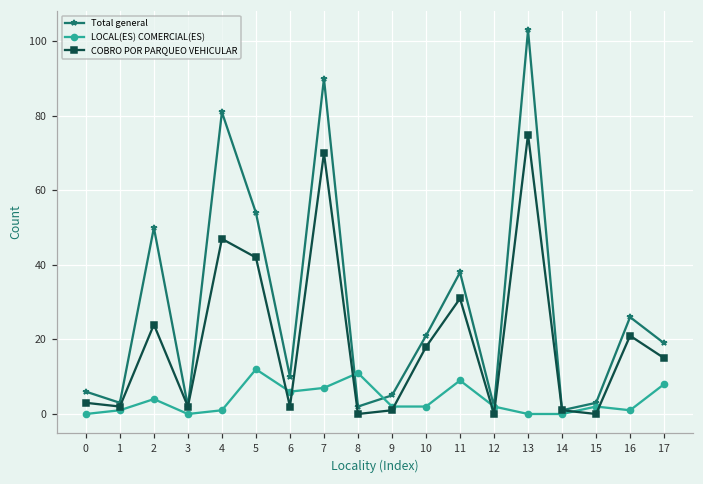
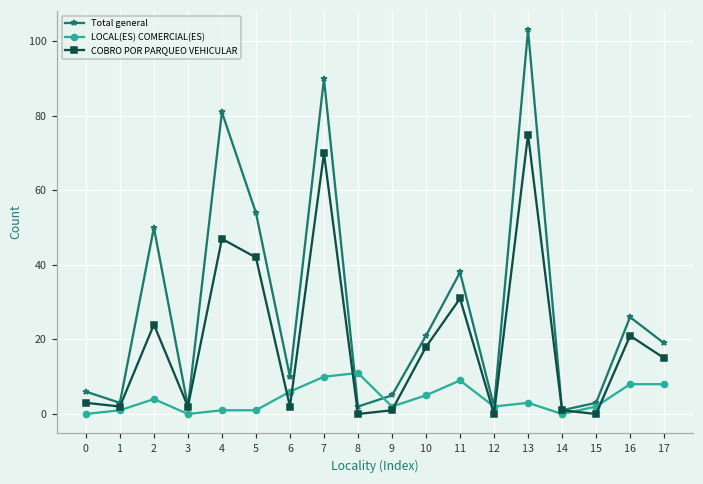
  {
    "LOCAL(ES) COMERCIAL(ES)": {
      "0": 0,
      "1": 1,
      "2": 4,
      "3": 0,
      "4": 1,
-     "5": 12,
+     "5": 1,
      "6": 6,
-     "7": 7,
+     "7": 10,
      "8": 11,
      "9": 2,
-     "10": 2,
+     "10": 5,
      "11": 9,
-     "13": 0,
+     "13": 3,
      "14": 0,
      "15": 2,
-     "16": 1,
+     "16": 8,
      "17": 8
    }
  }
